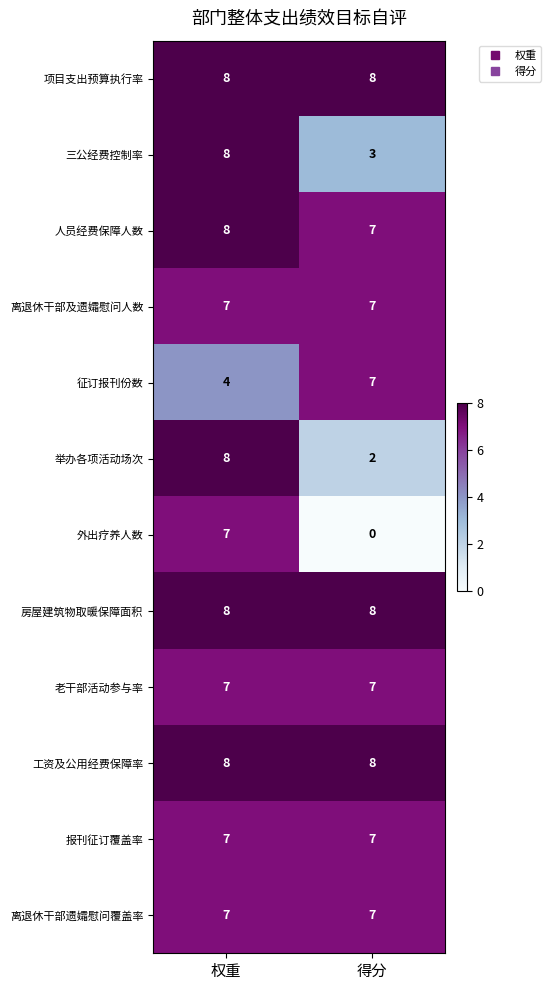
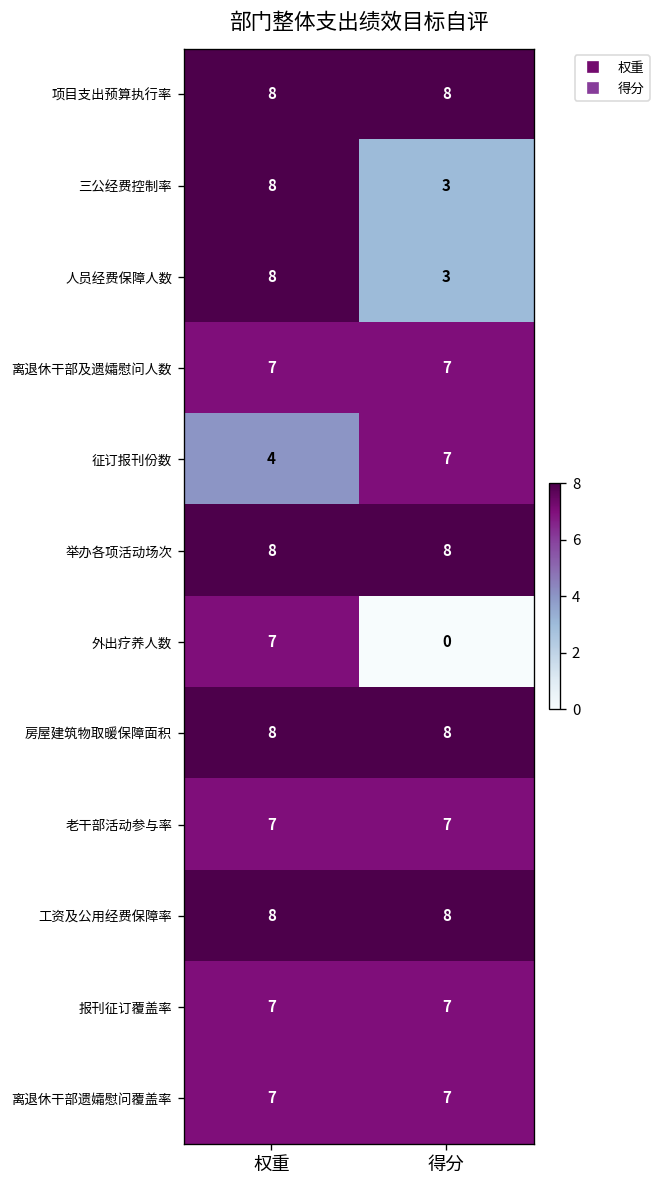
  {
    "项目支出预算执行率": {
      "权重": 8,
      "得分": 8
    },
    "三公经费控制率": {
      "权重": 8,
      "得分": 3
    },
    "人员经费保障人数": {
      "权重": 8,
-     "得分": 7
+     "得分": 3
    },
    "离退休干部及遗孀慰问人数": {
      "权重": 7,
      "得分": 7
    },
    "征订报刊份数": {
      "权重": 4,
      "得分": 7
    },
    "举办各项活动场次": {
      "权重": 8,
-     "得分": 2
+     "得分": 8
    },
    "外出疗养人数": {
      "权重": 7,
      "得分": 0
    },
    "房屋建筑物取暖保障面积": {
      "权重": 8,
      "得分": 8
    },
    "老干部活动参与率": {
      "权重": 7,
      "得分": 7
    },
    "工资及公用经费保障率": {
      "权重": 8,
      "得分": 8
    },
    "报刊征订覆盖率": {
      "权重": 7,
      "得分": 7
    },
    "离退休干部遗孀慰问覆盖率": {
      "权重": 7,
      "得分": 7
    }
  }
